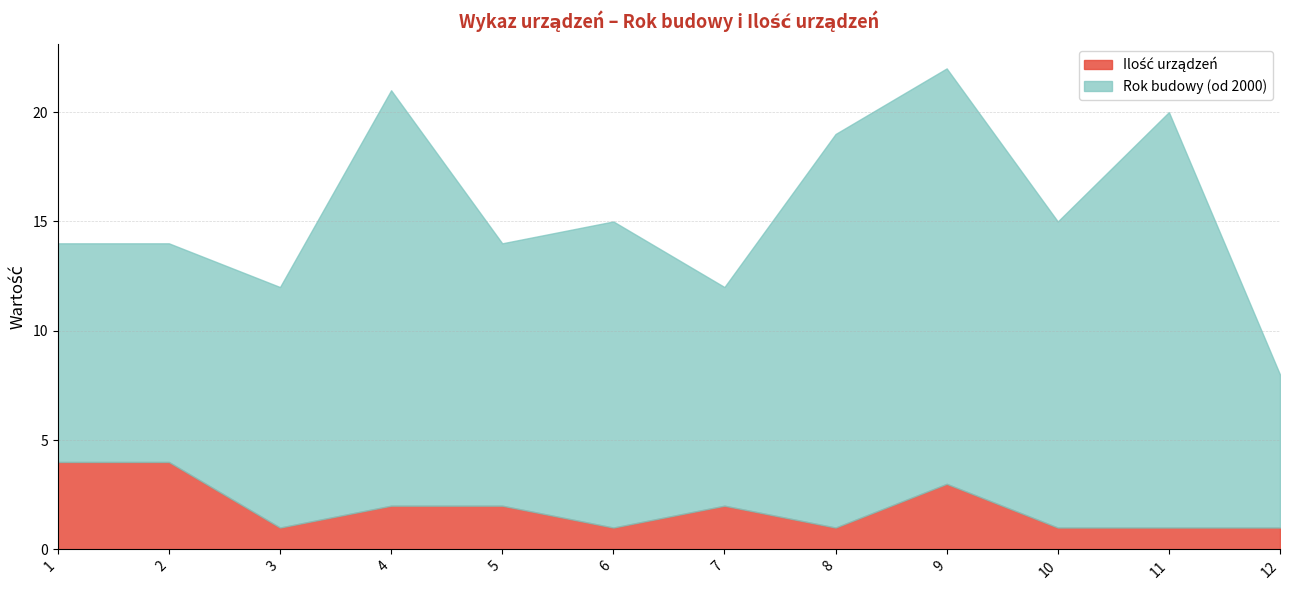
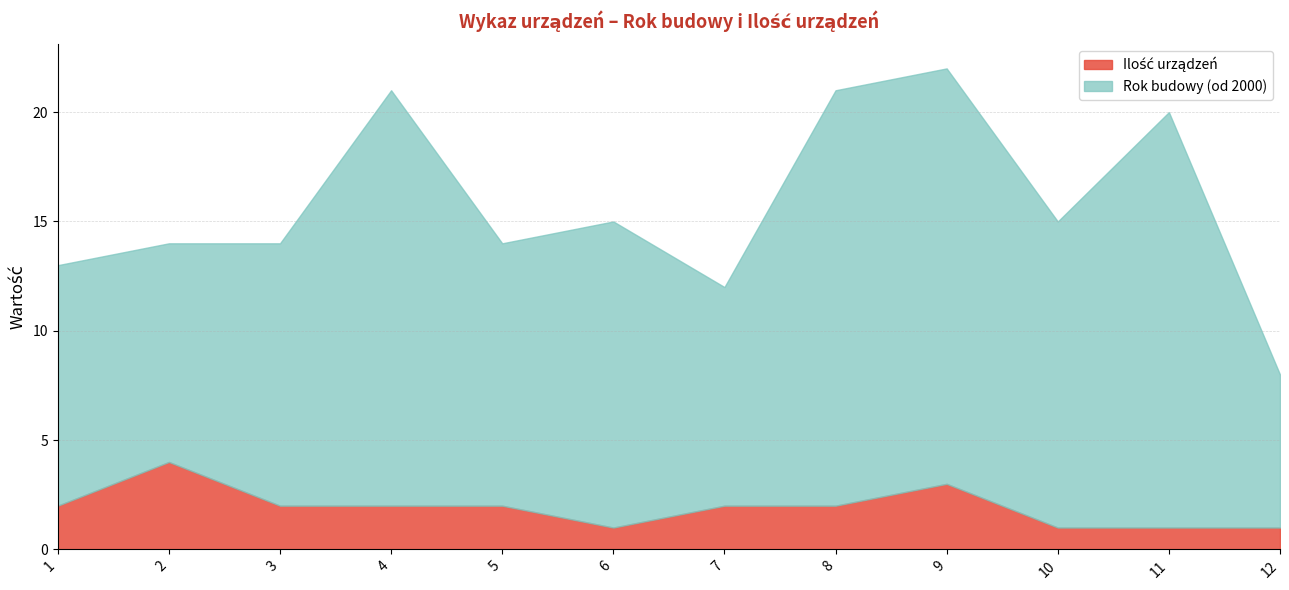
  {
    "Ilość urządzeń": {
-     "1": 4,
+     "1": 2,
      "2": 4,
-     "3": 1,
+     "3": 2,
      "4": 2,
      "5": 2,
      "6": 1,
      "7": 2,
-     "8": 1,
+     "8": 2,
      "9": 3,
      "10": 1,
      "11": 1,
      "12": 1
    },
    "Rok budowy (od 2000)": {
-     "1": 10.0,
+     "1": 11.0,
      "2": 10.0,
-     "3": 11.0,
+     "3": 12.0,
      "4": 19.0,
      "5": 12.0,
      "6": 14.0,
      "7": 10.0,
-     "8": 18.0,
+     "8": 19.0,
      "9": 19.0,
      "10": 14.0,
      "11": 19.0,
      "12": 7.0
    }
  }
